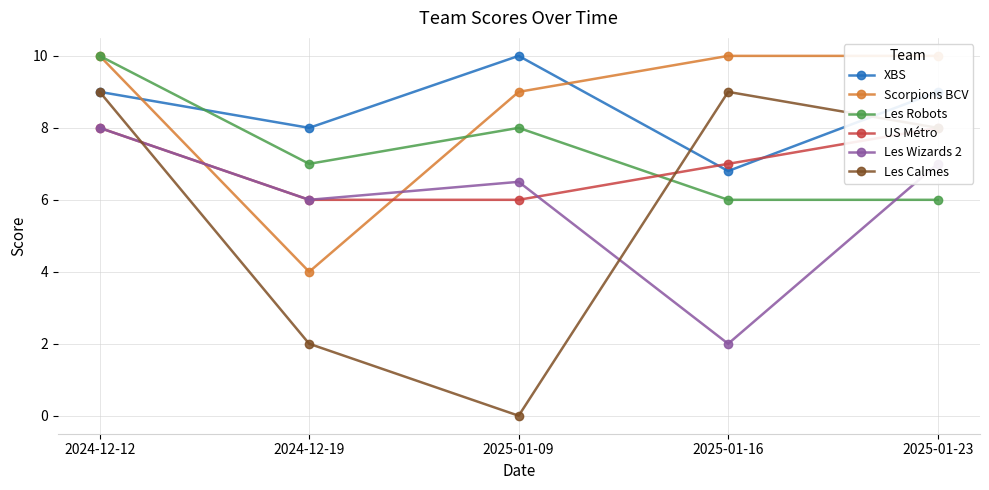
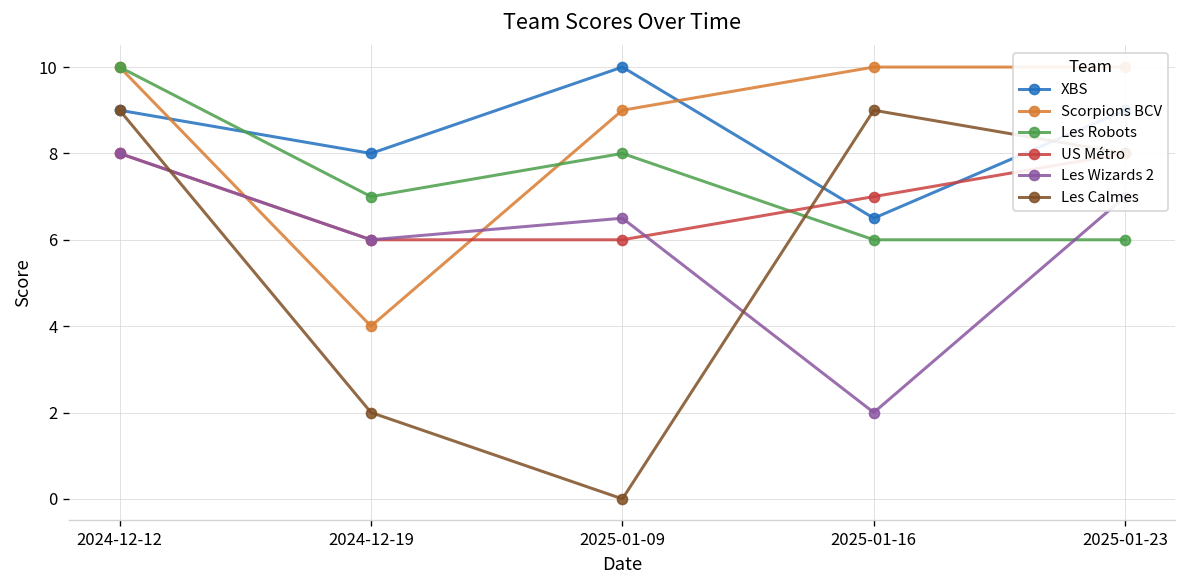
  {
    "XBS": {
      "2024-12-19": 8.0,
      "2025-01-09": 10.0,
-     "2025-01-16": 6.8
+     "2025-01-16": 6.5
    },
    "Scorpions BCV": {
      "2024-12-19": 4.0,
      "2025-01-09": 9.0,
      "2025-01-16": 10.0
    },
    "Les Robots": {
      "2024-12-19": 7.0,
      "2025-01-09": 8.0,
      "2025-01-16": 6.0,
      "2025-01-23": 6.0
    },
    "US Métro": {
      "2025-01-09": 6.0,
      "2025-01-16": 7.0
    },
    "Les Wizards 2": {
      "2025-01-09": 6.5,
      "2025-01-16": 2.0
    },
    "Les Calmes": {
      "2024-12-19": 2.0,
      "2025-01-09": 0.0,
      "2025-01-16": 9.0
    }
  }
